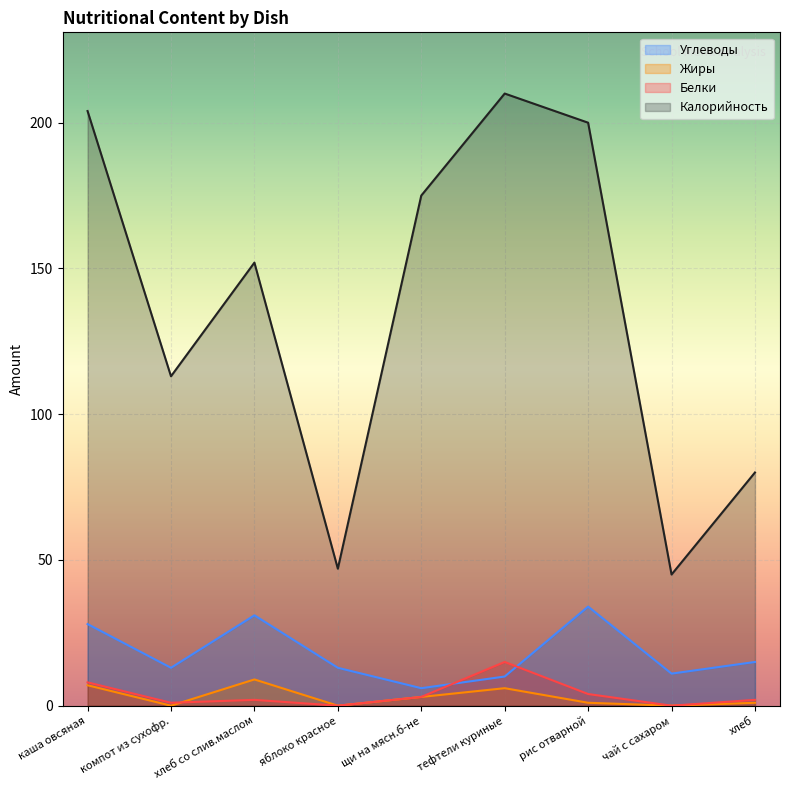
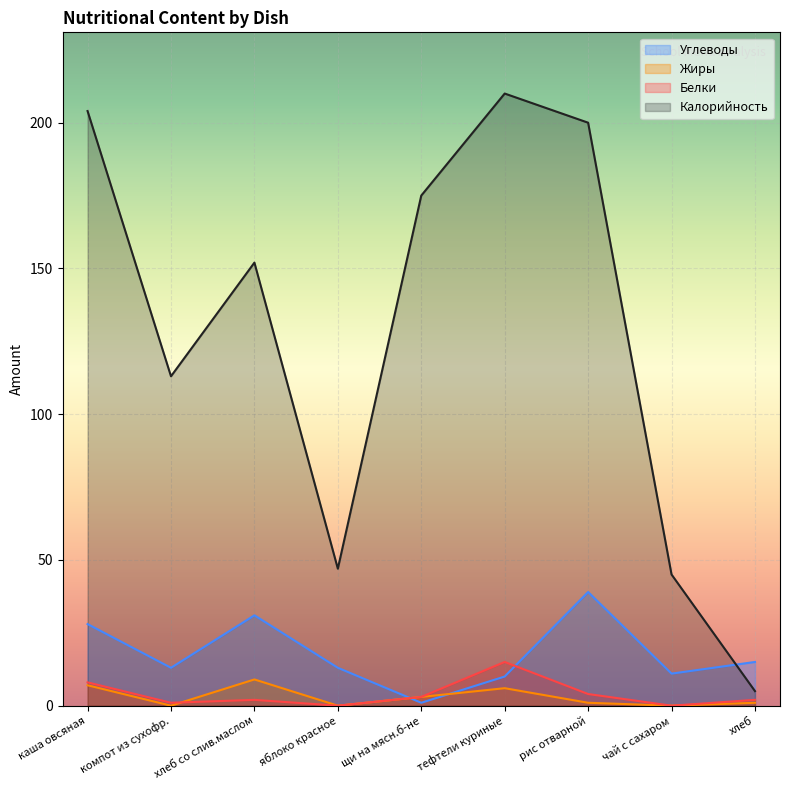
  {
    "Углеводы": {
      "каша овсяная": 28,
      "компот из сухофр.": 13,
      "хлеб со слив.маслом": 31,
      "яблоко красное": 13,
-     "щи на мясн.б-не": 6,
+     "щи на мясн.б-не": 1,
      "тефтели куриные": 10,
-     "рис отварной": 34,
+     "рис отварной": 39,
      "чай с сахаром": 11,
      "хлеб": 15
    },
    "Калорийность": {
      "каша овсяная": 204,
      "компот из сухофр.": 113,
      "хлеб со слив.маслом": 152,
      "яблоко красное": 47,
      "щи на мясн.б-не": 175,
      "тефтели куриные": 210,
      "рис отварной": 200,
      "чай с сахаром": 45,
-     "хлеб": 80
+     "хлеб": 5
    }
  }
